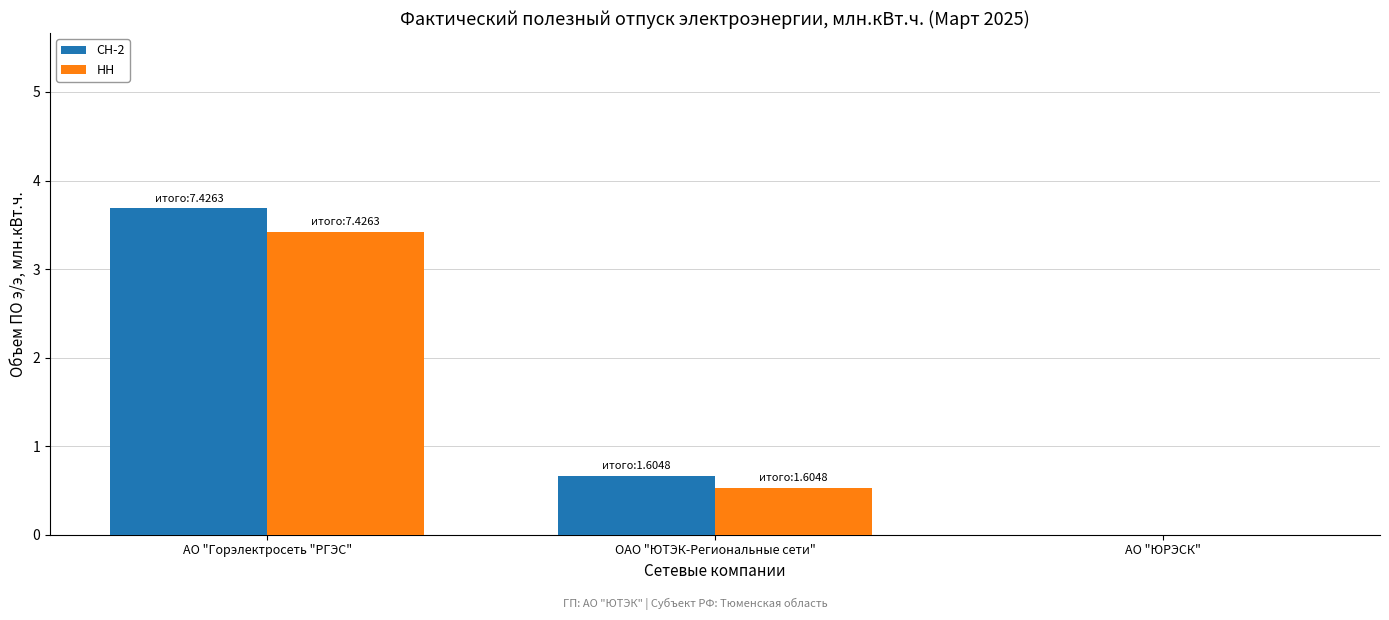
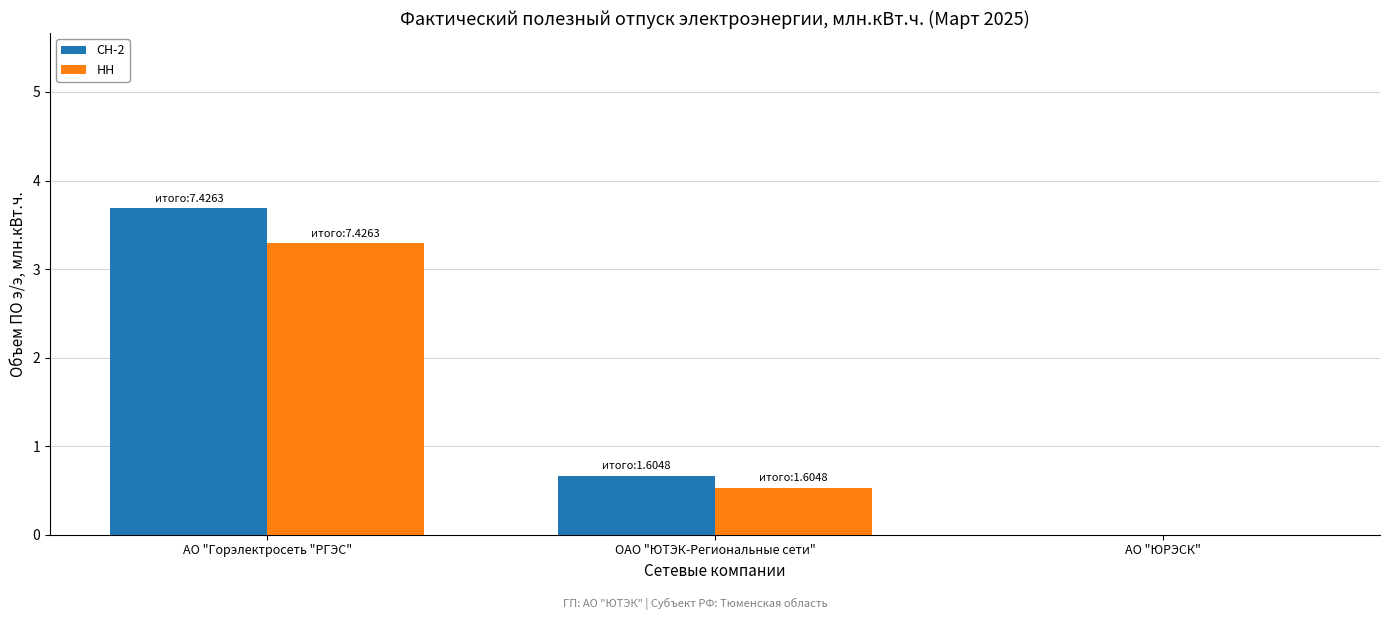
  {
    "СН-2": {
      "АО \"ЮРЭСК\"": 0.0
    },
    "НН": {
-     "АО \"Горэлектросеть \"РГЭС\"": 3.4,
+     "АО \"Горэлектросеть \"РГЭС\"": 3.3,
      "АО \"ЮРЭСК\"": 0.0
    }
  }
